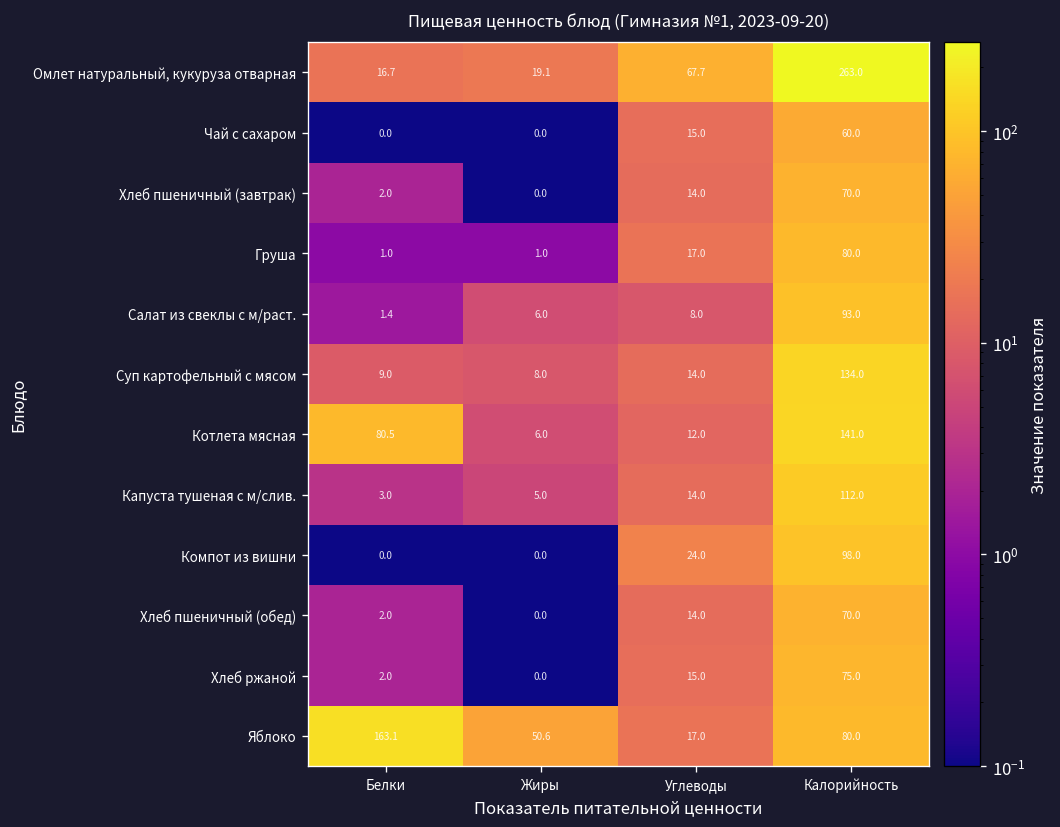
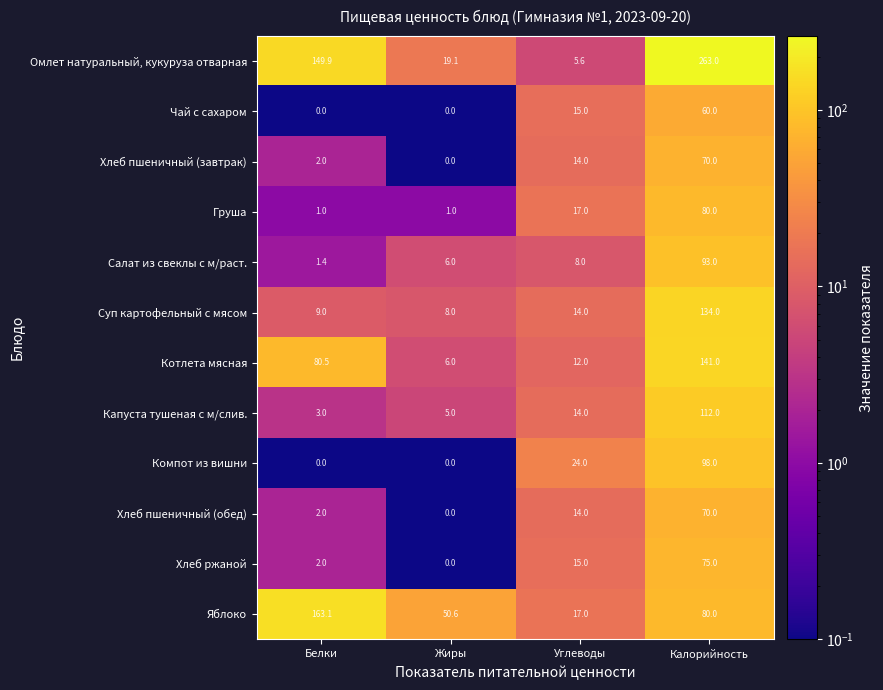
  {
    "Омлет натуральный, кукуруза отварная": {
-     "Белки": 16.7,
+     "Белки": 149.9,
      "Жиры": 19.1,
-     "Углеводы": 67.7,
+     "Углеводы": 5.6,
      "Калорийность": 263.0
    },
    "Чай с сахаром": {
      "Белки": 0.0,
      "Жиры": 0.0,
      "Углеводы": 15.0,
      "Калорийность": 60.0
    },
    "Хлеб пшеничный (завтрак)": {
      "Белки": 2.0,
      "Жиры": 0.0,
      "Углеводы": 14.0,
      "Калорийность": 70.0
    },
    "Груша": {
      "Белки": 1.0,
      "Жиры": 1.0,
      "Углеводы": 17.0,
      "Калорийность": 80.0
    },
    "Салат из свеклы с м/раст.": {
      "Белки": 1.4,
      "Жиры": 6.0,
      "Углеводы": 8.0,
      "Калорийность": 93.0
    },
    "Суп картофельный с мясом": {
      "Белки": 9.0,
      "Жиры": 8.0,
      "Углеводы": 14.0,
      "Калорийность": 134.0
    },
    "Котлета мясная": {
      "Белки": 80.5,
      "Жиры": 6.0,
      "Углеводы": 12.0,
      "Калорийность": 141.0
    },
    "Капуста тушеная с м/слив.": {
      "Белки": 3.0,
      "Жиры": 5.0,
      "Углеводы": 14.0,
      "Калорийность": 112.0
    },
    "Компот из вишни": {
      "Белки": 0.0,
      "Жиры": 0.0,
      "Углеводы": 24.0,
      "Калорийность": 98.0
    },
    "Хлеб пшеничный (обед)": {
      "Белки": 2.0,
      "Жиры": 0.0,
      "Углеводы": 14.0,
      "Калорийность": 70.0
    },
    "Хлеб ржаной": {
      "Белки": 2.0,
      "Жиры": 0.0,
      "Углеводы": 15.0,
      "Калорийность": 75.0
    },
    "Яблоко": {
      "Белки": 163.1,
      "Жиры": 50.6,
      "Углеводы": 17.0,
      "Калорийность": 80.0
    }
  }
